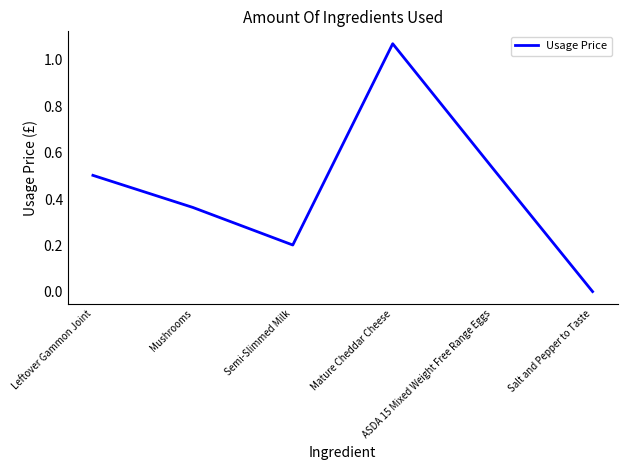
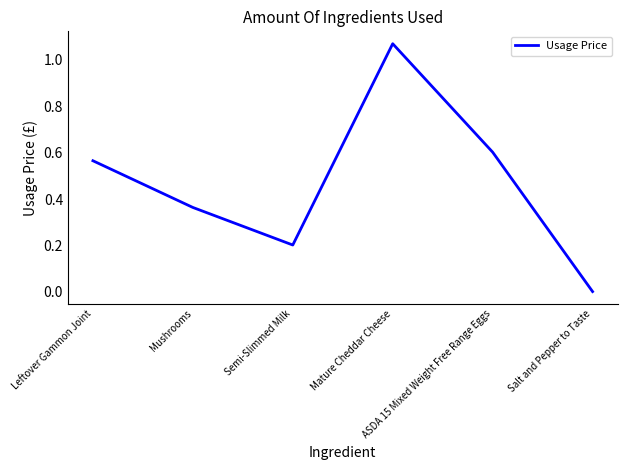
  {
-   "Leftover Gammon Joint": 0.50,
+   "Leftover Gammon Joint": 0.57,
    "Mushrooms": 0.36,
    "Semi-Slimmed Milk": 0.20,
    "Mature Cheddar Cheese": 1.07,
-   "ASDA 15 Mixed Weight Free Range Eggs": 0.53,
+   "ASDA 15 Mixed Weight Free Range Eggs": 0.60,
    "Salt and Pepper to Taste": 0.00
  }
